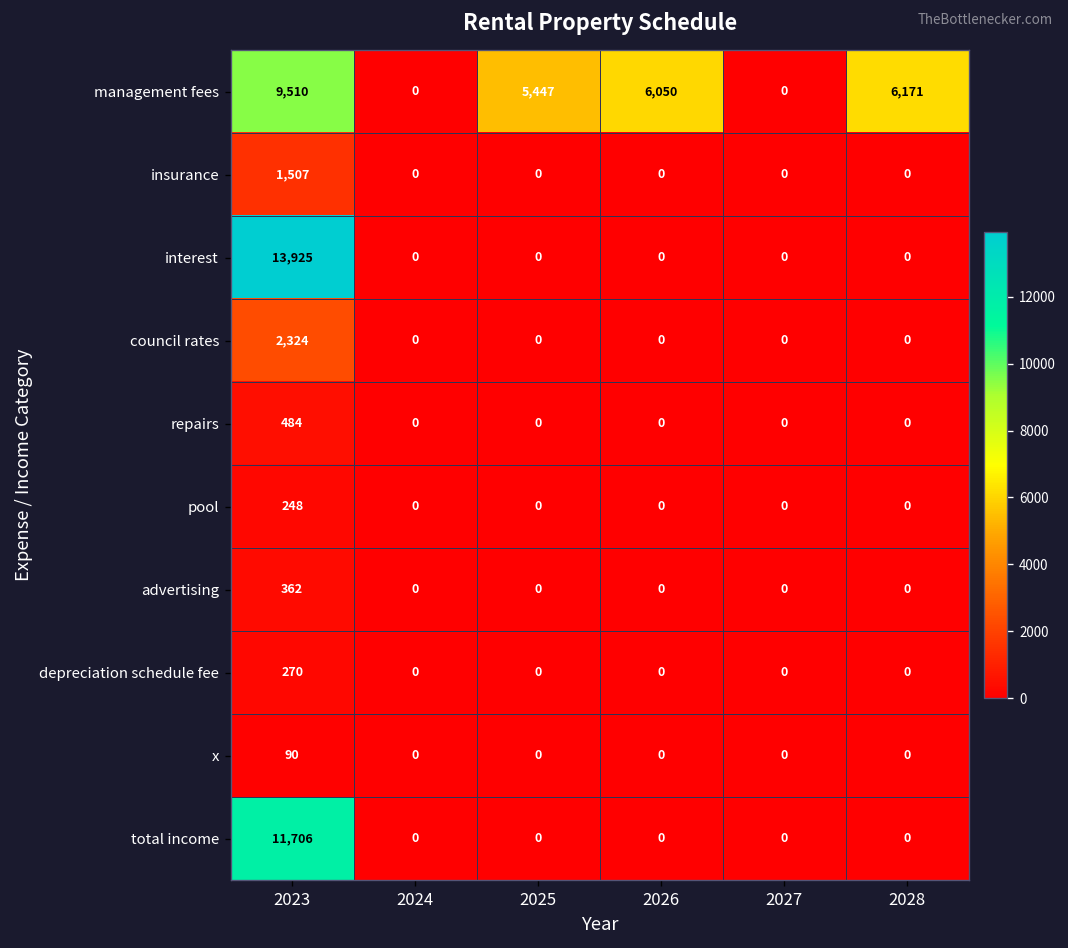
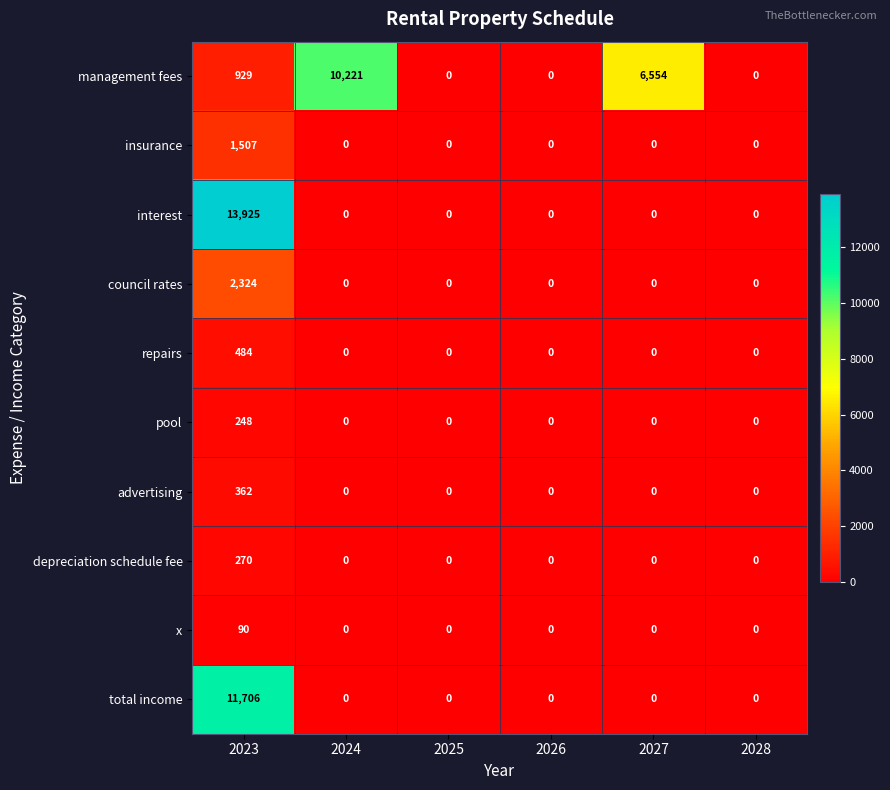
  {
    "management fees": {
-     "2023": "9,510",
-     "2024": "0",
-     "2025": "5,447",
-     "2026": "6,050",
-     "2027": "0",
-     "2028": "6,171"
+     "2023": "929",
+     "2024": "10,221",
+     "2025": "0",
+     "2026": "0",
+     "2027": "6,554",
+     "2028": "0"
    },
    "insurance": {
      "2023": "1,507",
      "2024": "0",
      "2025": "0",
      "2026": "0",
      "2027": "0",
      "2028": "0"
    },
    "interest": {
      "2023": "13,925",
      "2024": "0",
      "2025": "0",
      "2026": "0",
      "2027": "0",
      "2028": "0"
    },
    "council rates": {
      "2023": "2,324",
      "2024": "0",
      "2025": "0",
      "2026": "0",
      "2027": "0",
      "2028": "0"
    },
    "repairs": {
      "2023": "484",
      "2024": "0",
      "2025": "0",
      "2026": "0",
      "2027": "0",
      "2028": "0"
    },
    "pool": {
      "2023": "248",
      "2024": "0",
      "2025": "0",
      "2026": "0",
      "2027": "0",
      "2028": "0"
    },
    "advertising": {
      "2023": "362",
      "2024": "0",
      "2025": "0",
      "2026": "0",
      "2027": "0",
      "2028": "0"
    },
    "depreciation schedule fee": {
      "2023": "270",
      "2024": "0",
      "2025": "0",
      "2026": "0",
      "2027": "0",
      "2028": "0"
    },
    "x": {
      "2023": "90",
      "2024": "0",
      "2025": "0",
      "2026": "0",
      "2027": "0",
      "2028": "0"
    },
    "total income": {
      "2023": "11,706",
      "2024": "0",
      "2025": "0",
      "2026": "0",
      "2027": "0",
      "2028": "0"
    }
  }
